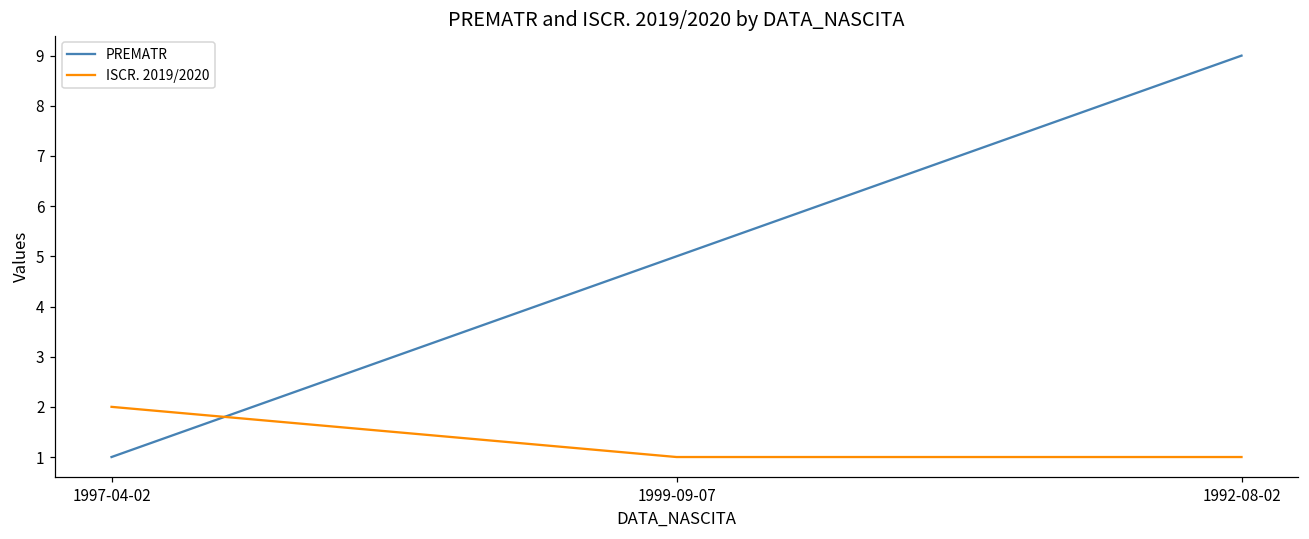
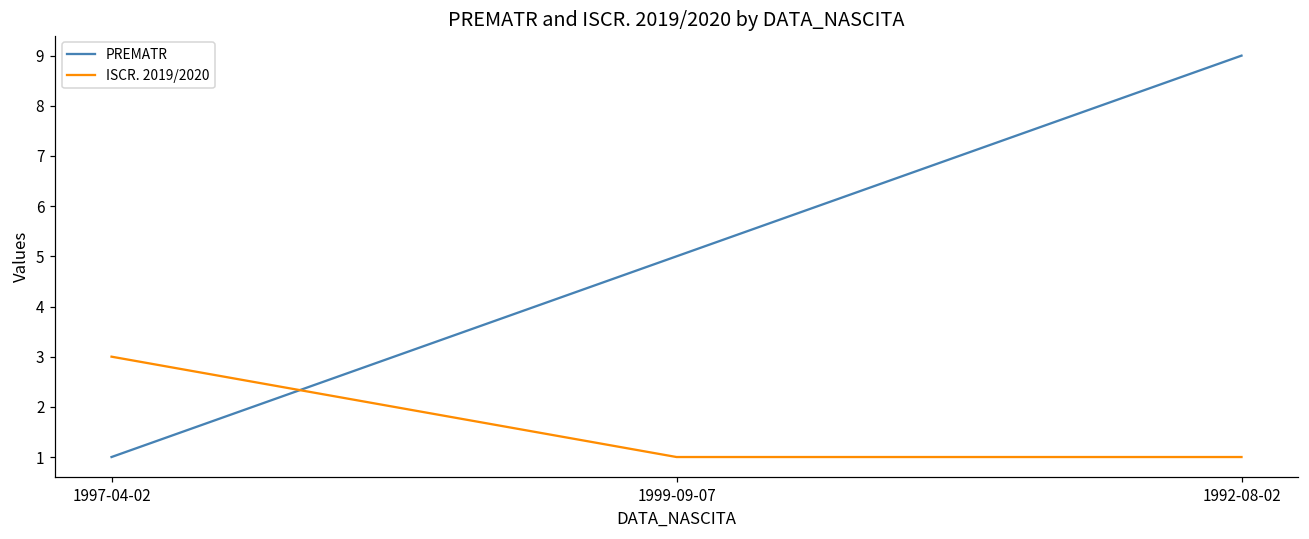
  {
    "PREMATR": {
      "1997-04-02": 1,
      "1999-09-07": 5,
      "1992-08-02": 9
    },
    "ISCR. 2019/2020": {
-     "1997-04-02": 2,
+     "1997-04-02": 3,
      "1999-09-07": 1,
      "1992-08-02": 1
    }
  }
